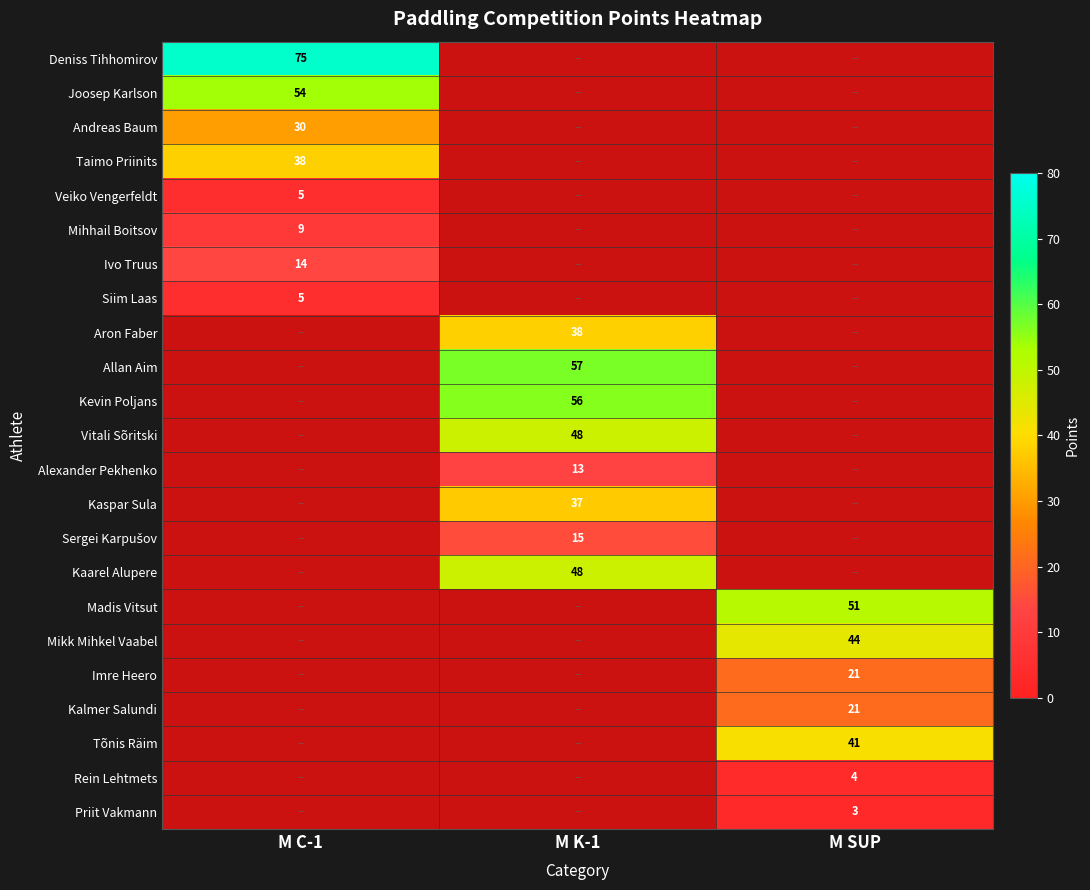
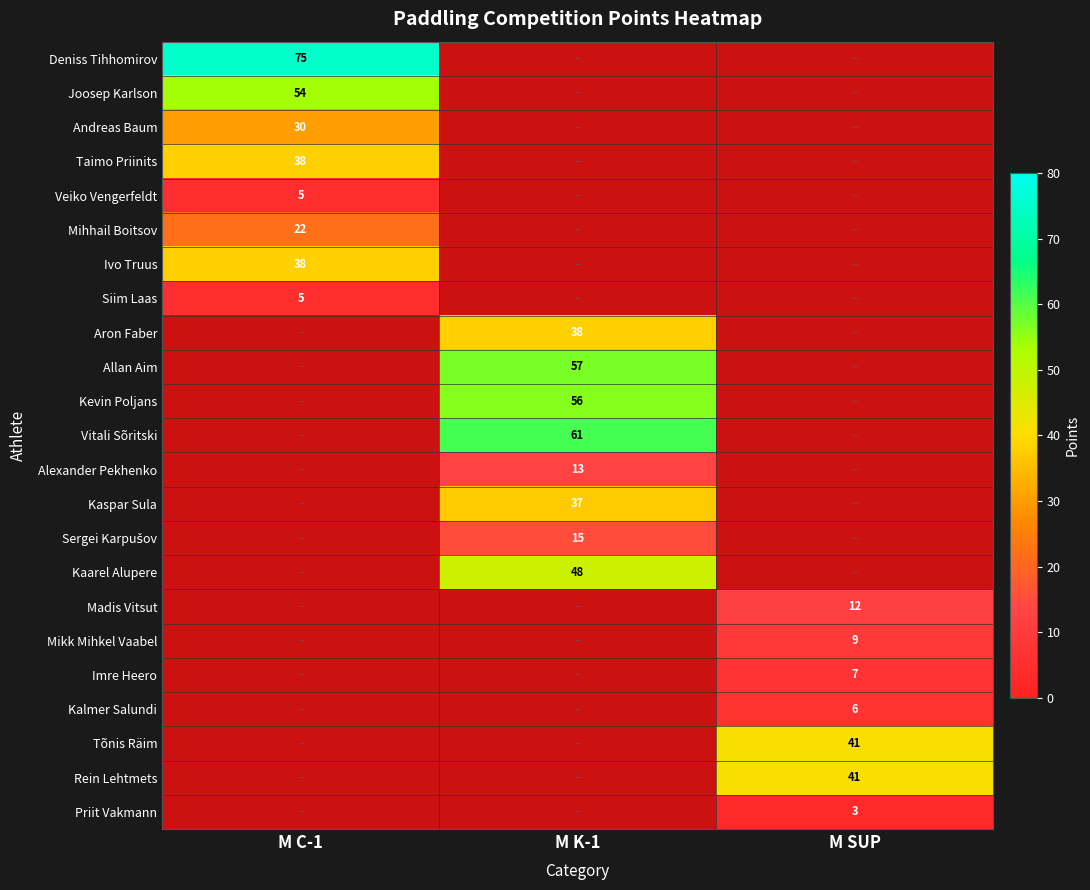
  {
    "Deniss Tihhomirov": {
      "M C-1": 75
    },
    "Joosep Karlson": {
      "M C-1": 54
    },
    "Andreas Baum": {
      "M C-1": 30
    },
    "Taimo Priinits": {
      "M C-1": 38
    },
    "Veiko Vengerfeldt": {
      "M C-1": 5
    },
    "Mihhail Boitsov": {
-     "M C-1": 9
+     "M C-1": 22
    },
    "Ivo Truus": {
-     "M C-1": 14
+     "M C-1": 38
    },
    "Siim Laas": {
      "M C-1": 5
    },
    "Aron Faber": {
      "M K-1": 38
    },
    "Allan Aim": {
      "M K-1": 57
    },
    "Kevin Poljans": {
      "M K-1": 56
    },
    "Vitali Sõritski": {
-     "M K-1": 48
+     "M K-1": 61
    },
    "Alexander Pekhenko": {
      "M K-1": 13
    },
    "Kaspar Sula": {
      "M K-1": 37
    },
    "Sergei Karpušov": {
      "M K-1": 15
    },
    "Kaarel Alupere": {
      "M K-1": 48
    },
    "Madis Vitsut": {
-     "M SUP": 51
+     "M SUP": 12
    },
    "Mikk Mihkel Vaabel": {
-     "M SUP": 44
+     "M SUP": 9
    },
    "Imre Heero": {
-     "M SUP": 21
+     "M SUP": 7
    },
    "Kalmer Salundi": {
-     "M SUP": 21
+     "M SUP": 6
    },
    "Tõnis Räim": {
      "M SUP": 41
    },
    "Rein Lehtmets": {
-     "M SUP": 4
+     "M SUP": 41
    },
    "Priit Vakmann": {
      "M SUP": 3
    }
  }
